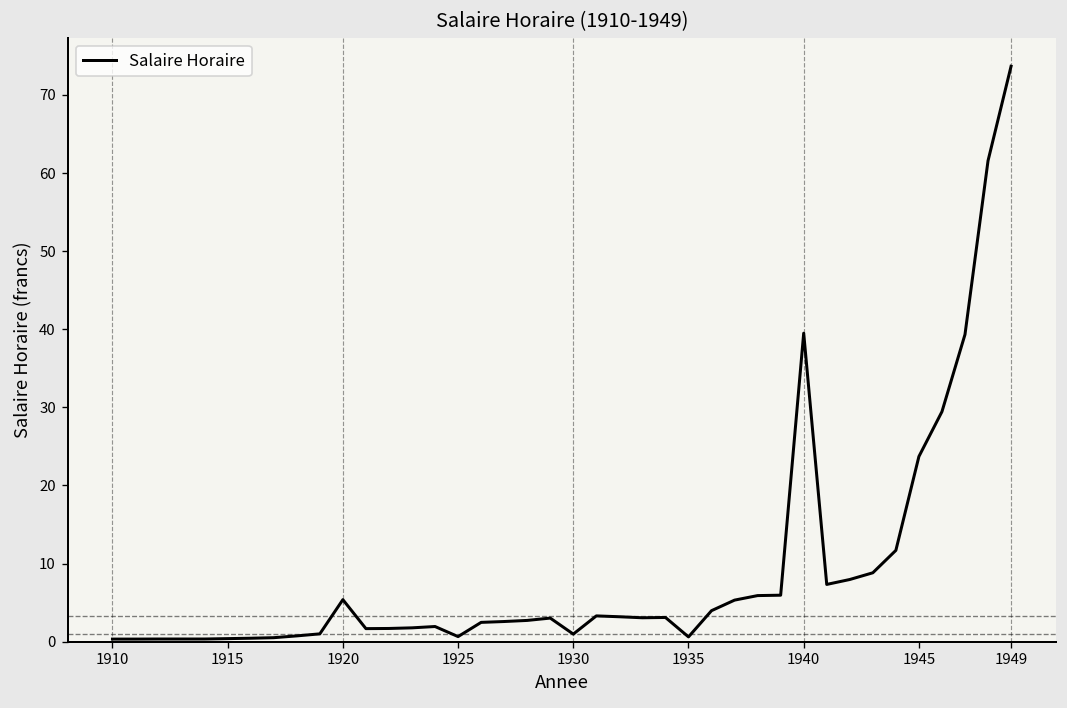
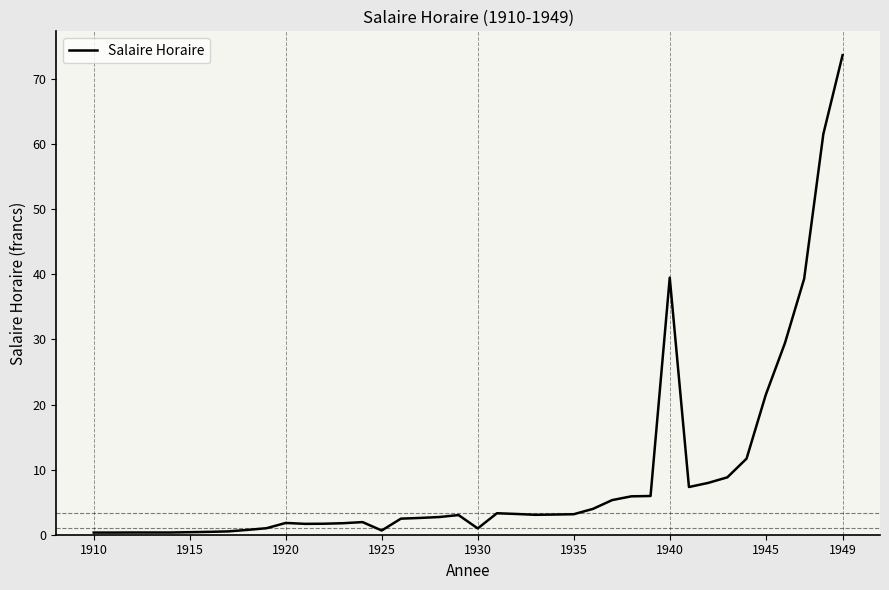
  {
    "1910": 0,
    "1915": 0,
-   "1920": 5,
+   "1920": 2,
    "1925": 1,
    "1930": 1,
-   "1935": 1,
+   "1935": 3,
    "1940": 40,
-   "1945": 24,
+   "1945": 21,
    "1949": 74
  }
